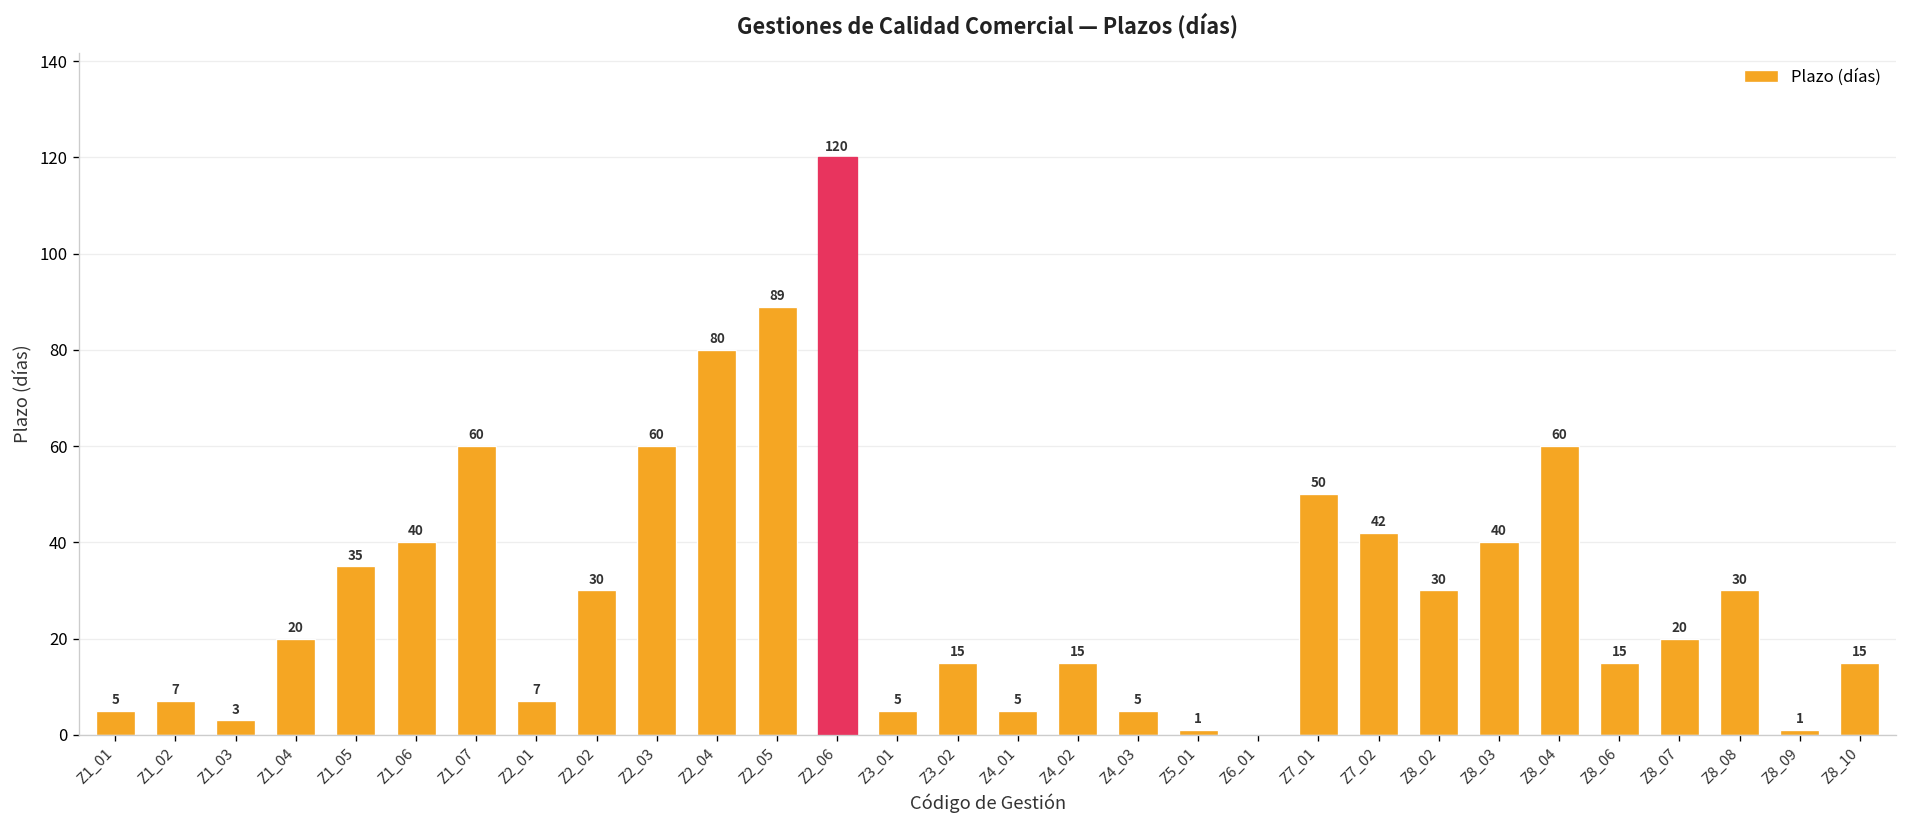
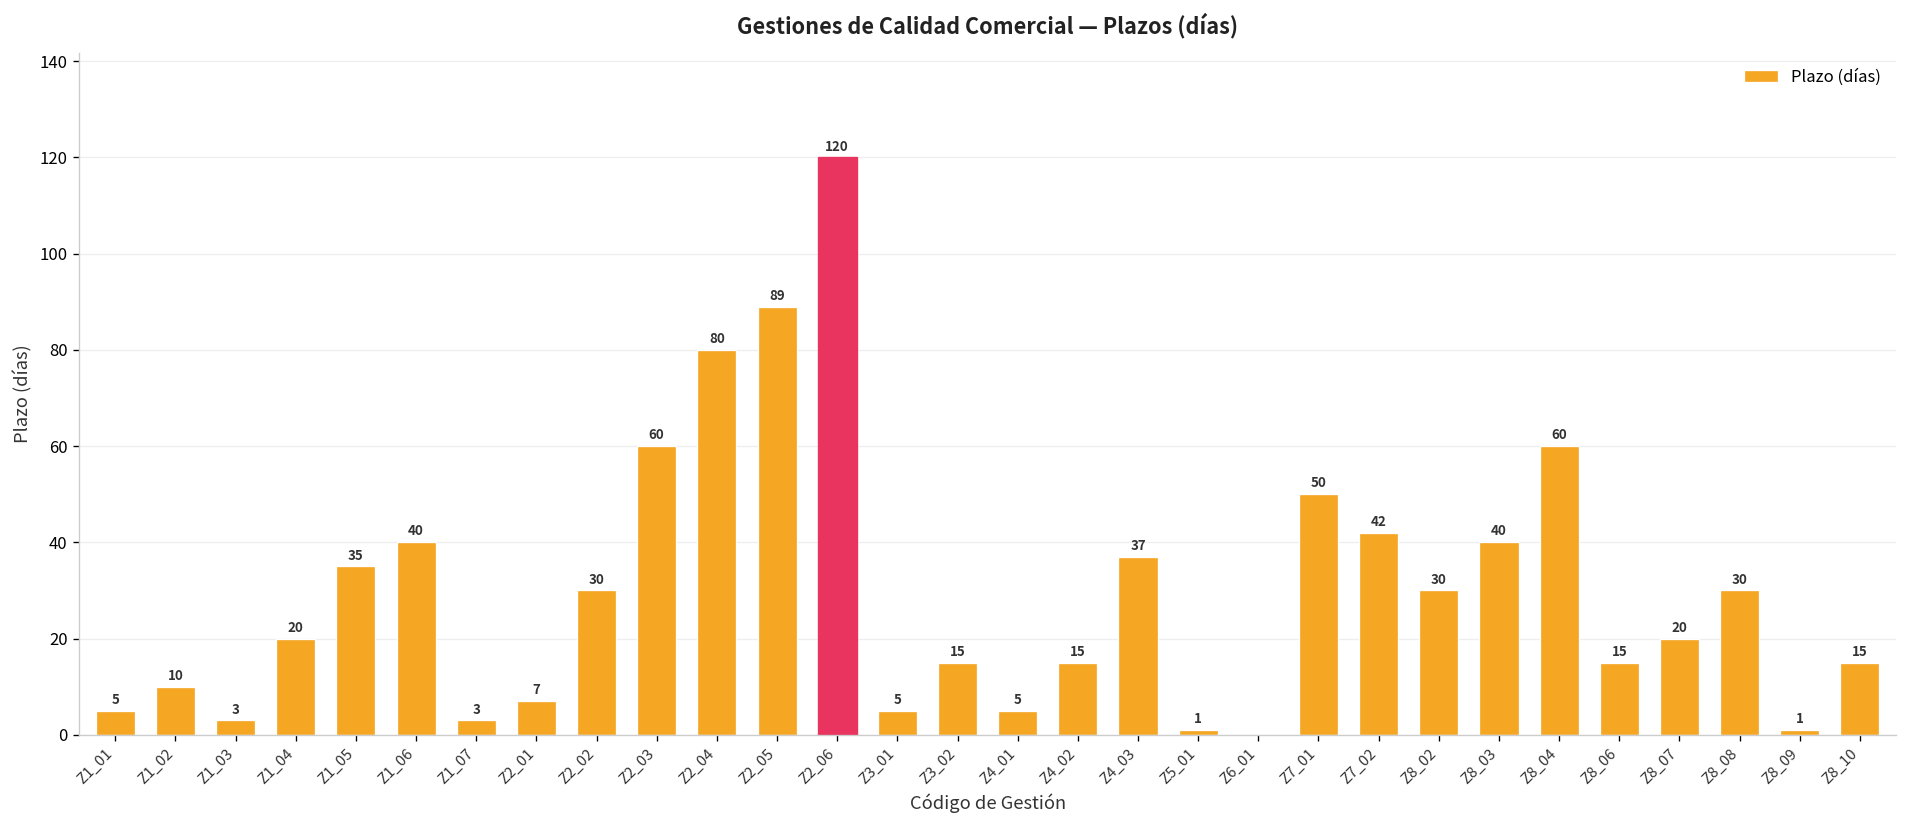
  {
    "Z1_01": 5,
-   "Z1_02": 7,
+   "Z1_02": 10,
    "Z1_03": 3,
    "Z1_04": 20,
    "Z1_05": 35,
    "Z1_06": 40,
-   "Z1_07": 60,
+   "Z1_07": 3,
    "Z2_01": 7,
    "Z2_02": 30,
    "Z2_03": 60,
    "Z2_04": 80,
    "Z2_05": 89,
    "Z2_06": 120,
    "Z3_01": 5,
    "Z3_02": 15,
    "Z4_01": 5,
    "Z4_02": 15,
-   "Z4_03": 5,
+   "Z4_03": 37,
    "Z5_01": 1,
    "Z7_01": 50,
    "Z7_02": 42,
    "Z8_02": 30,
    "Z8_03": 40,
    "Z8_04": 60,
    "Z8_06": 15,
    "Z8_07": 20,
    "Z8_08": 30,
    "Z8_09": 1,
    "Z8_10": 15
  }
